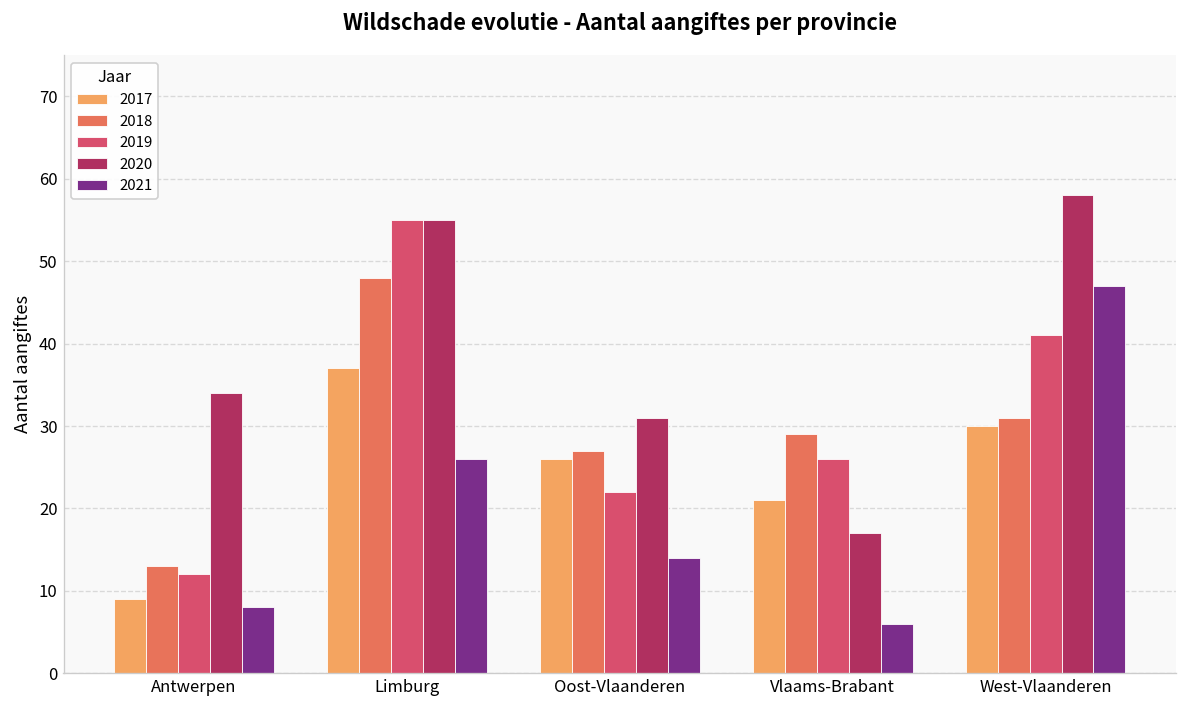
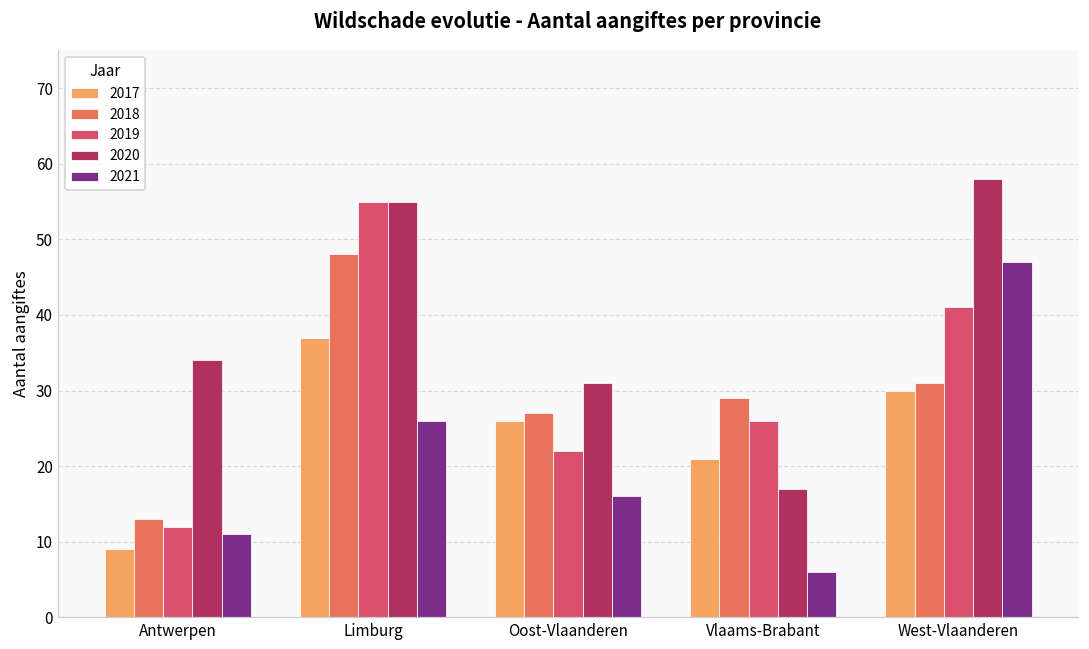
  {
    "2021": {
-     "Antwerpen": 8,
+     "Antwerpen": 11,
      "Limburg": 26,
-     "Oost-Vlaanderen": 14,
+     "Oost-Vlaanderen": 16,
      "Vlaams-Brabant": 6,
      "West-Vlaanderen": 47
    }
  }
